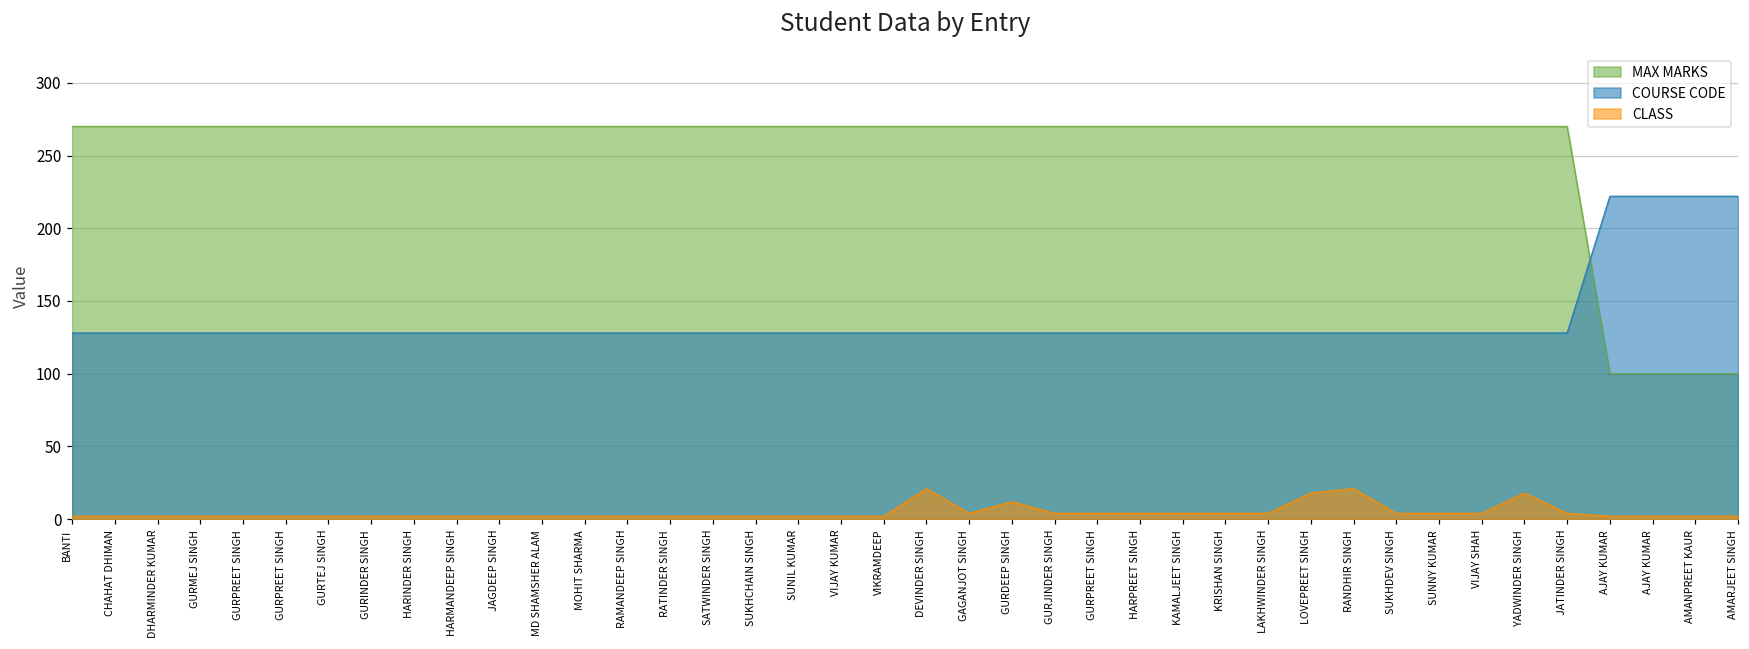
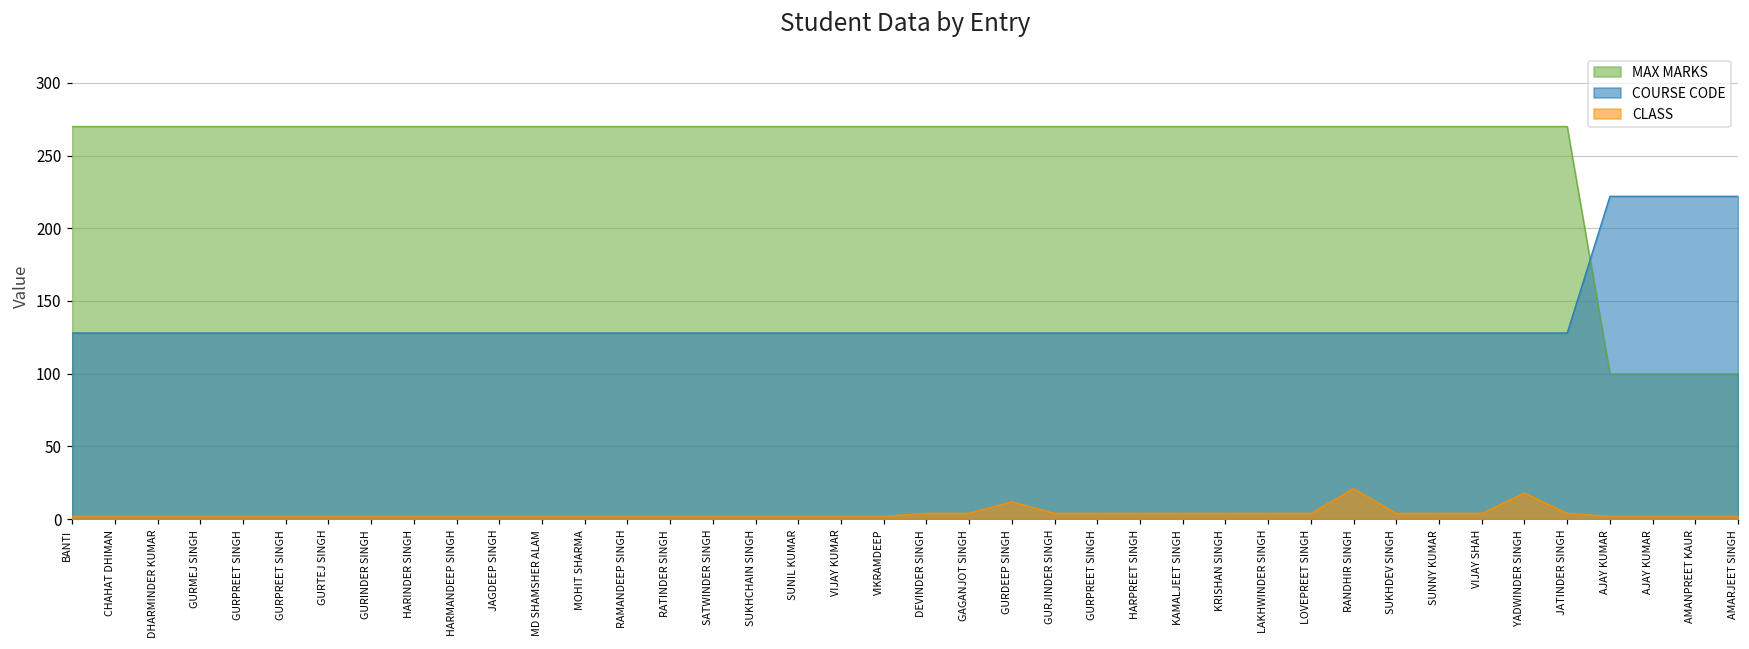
  {
    "MAX MARKS": {
      "BANTI": 270,
      "CHAHAT DHIMAN": 270,
      "DHARMINDER KUMAR": 270,
      "GURMEJ SINGH": 270,
      "GURTEJ SINGH": 270,
      "GURINDER SINGH": 270,
      "HARINDER SINGH": 270,
      "HARMANDEEP SINGH": 270,
      "JAGDEEP SINGH": 270,
      "MD SHAMSHER ALAM": 270,
      "MOHIT SHARMA": 270,
      "RAMANDEEP SINGH": 270,
      "RATINDER SINGH": 270,
      "SATWINDER SINGH": 270,
      "SUKHCHAIN SINGH": 270,
      "SUNIL KUMAR": 270,
      "VIJAY KUMAR": 270,
      "VIKRAMDEEP": 270,
      "DEVINDER SINGH": 270,
      "GAGANJOT SINGH": 270,
      "GURDEEP SINGH": 270,
      "GURJINDER SINGH": 270,
      "HARPREET SINGH": 270,
      "KAMALJEET SINGH": 270,
      "KRISHAN SINGH": 270,
      "LAKHWINDER SINGH": 270,
      "LOVEPREET SINGH": 270,
      "RANDHIR SINGH": 270,
      "SUKHDEV SINGH": 270,
      "SUNNY KUMAR": 270,
      "VIJAY SHAH": 270,
      "YADWINDER SINGH": 270,
      "JATINDER SINGH": 270,
      "AMANPREET KAUR": 100,
      "AMARJEET SINGH": 100
    },
    "COURSE CODE": {
      "BANTI": 128,
      "CHAHAT DHIMAN": 128,
      "DHARMINDER KUMAR": 128,
      "GURMEJ SINGH": 128,
      "GURTEJ SINGH": 128,
      "GURINDER SINGH": 128,
      "HARINDER SINGH": 128,
      "HARMANDEEP SINGH": 128,
      "JAGDEEP SINGH": 128,
      "MD SHAMSHER ALAM": 128,
      "MOHIT SHARMA": 128,
      "RAMANDEEP SINGH": 128,
      "RATINDER SINGH": 128,
      "SATWINDER SINGH": 128,
      "SUKHCHAIN SINGH": 128,
      "SUNIL KUMAR": 128,
      "VIJAY KUMAR": 128,
      "VIKRAMDEEP": 128,
      "DEVINDER SINGH": 128,
      "GAGANJOT SINGH": 128,
      "GURDEEP SINGH": 128,
      "GURJINDER SINGH": 128,
      "HARPREET SINGH": 128,
      "KAMALJEET SINGH": 128,
      "KRISHAN SINGH": 128,
      "LAKHWINDER SINGH": 128,
      "LOVEPREET SINGH": 128,
      "RANDHIR SINGH": 128,
      "SUKHDEV SINGH": 128,
      "SUNNY KUMAR": 128,
      "VIJAY SHAH": 128,
      "YADWINDER SINGH": 128,
      "JATINDER SINGH": 128,
      "AMANPREET KAUR": 222,
      "AMARJEET SINGH": 222
    },
    "CLASS": {
      "BANTI": 2,
      "CHAHAT DHIMAN": 2,
      "DHARMINDER KUMAR": 2,
      "GURMEJ SINGH": 2,
      "GURTEJ SINGH": 2,
      "GURINDER SINGH": 2,
      "HARINDER SINGH": 2,
      "HARMANDEEP SINGH": 2,
      "JAGDEEP SINGH": 2,
      "MD SHAMSHER ALAM": 2,
      "MOHIT SHARMA": 2,
      "RAMANDEEP SINGH": 2,
      "RATINDER SINGH": 2,
      "SATWINDER SINGH": 2,
      "SUKHCHAIN SINGH": 2,
      "SUNIL KUMAR": 2,
      "VIJAY KUMAR": 2,
      "VIKRAMDEEP": 2,
-     "DEVINDER SINGH": 21,
+     "DEVINDER SINGH": 4,
      "GAGANJOT SINGH": 4,
      "GURDEEP SINGH": 12,
      "GURJINDER SINGH": 4,
      "HARPREET SINGH": 4,
      "KAMALJEET SINGH": 4,
      "KRISHAN SINGH": 4,
      "LAKHWINDER SINGH": 4,
-     "LOVEPREET SINGH": 18,
+     "LOVEPREET SINGH": 4,
      "RANDHIR SINGH": 21,
      "SUKHDEV SINGH": 4,
      "SUNNY KUMAR": 4,
      "VIJAY SHAH": 4,
      "YADWINDER SINGH": 18,
      "JATINDER SINGH": 4,
      "AMANPREET KAUR": 2,
      "AMARJEET SINGH": 2
    }
  }
